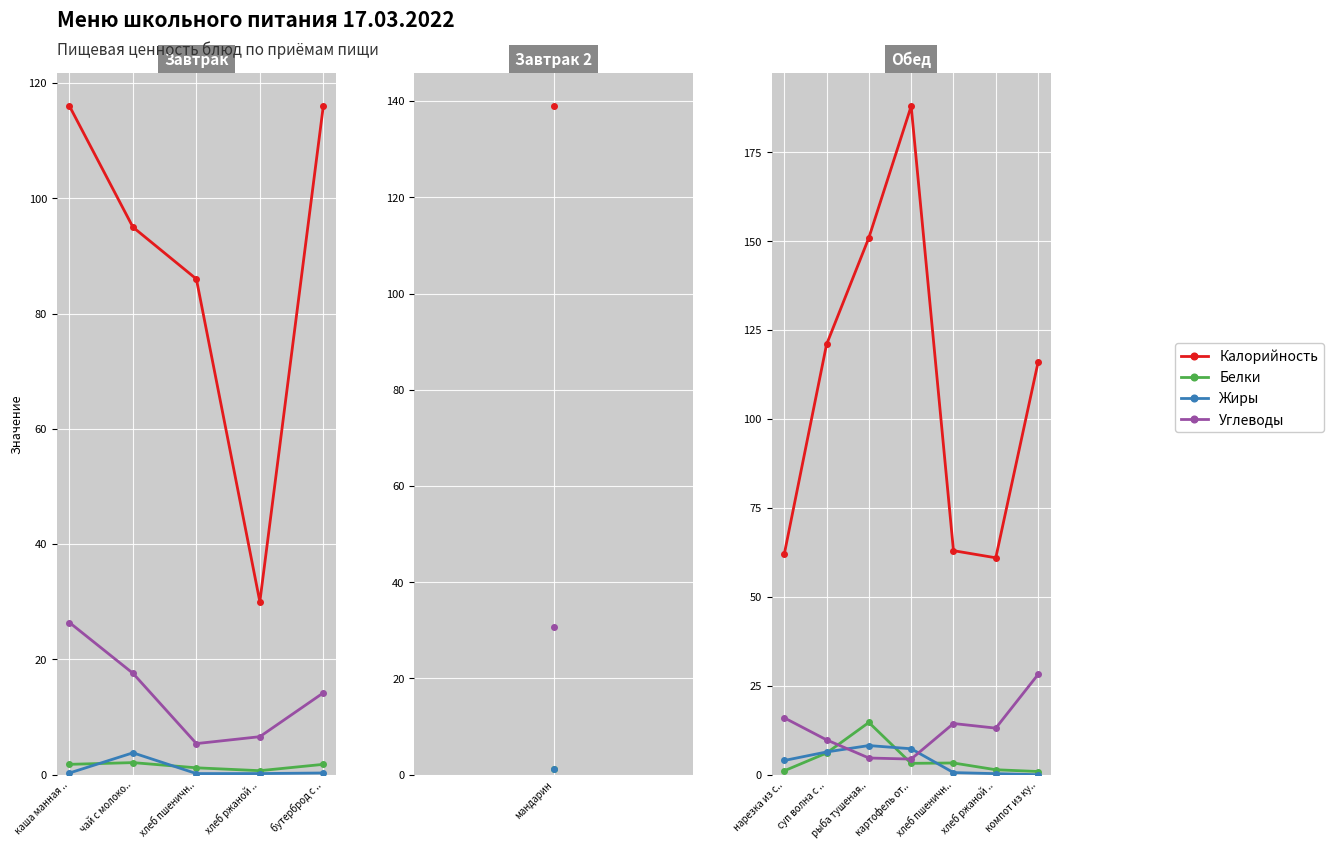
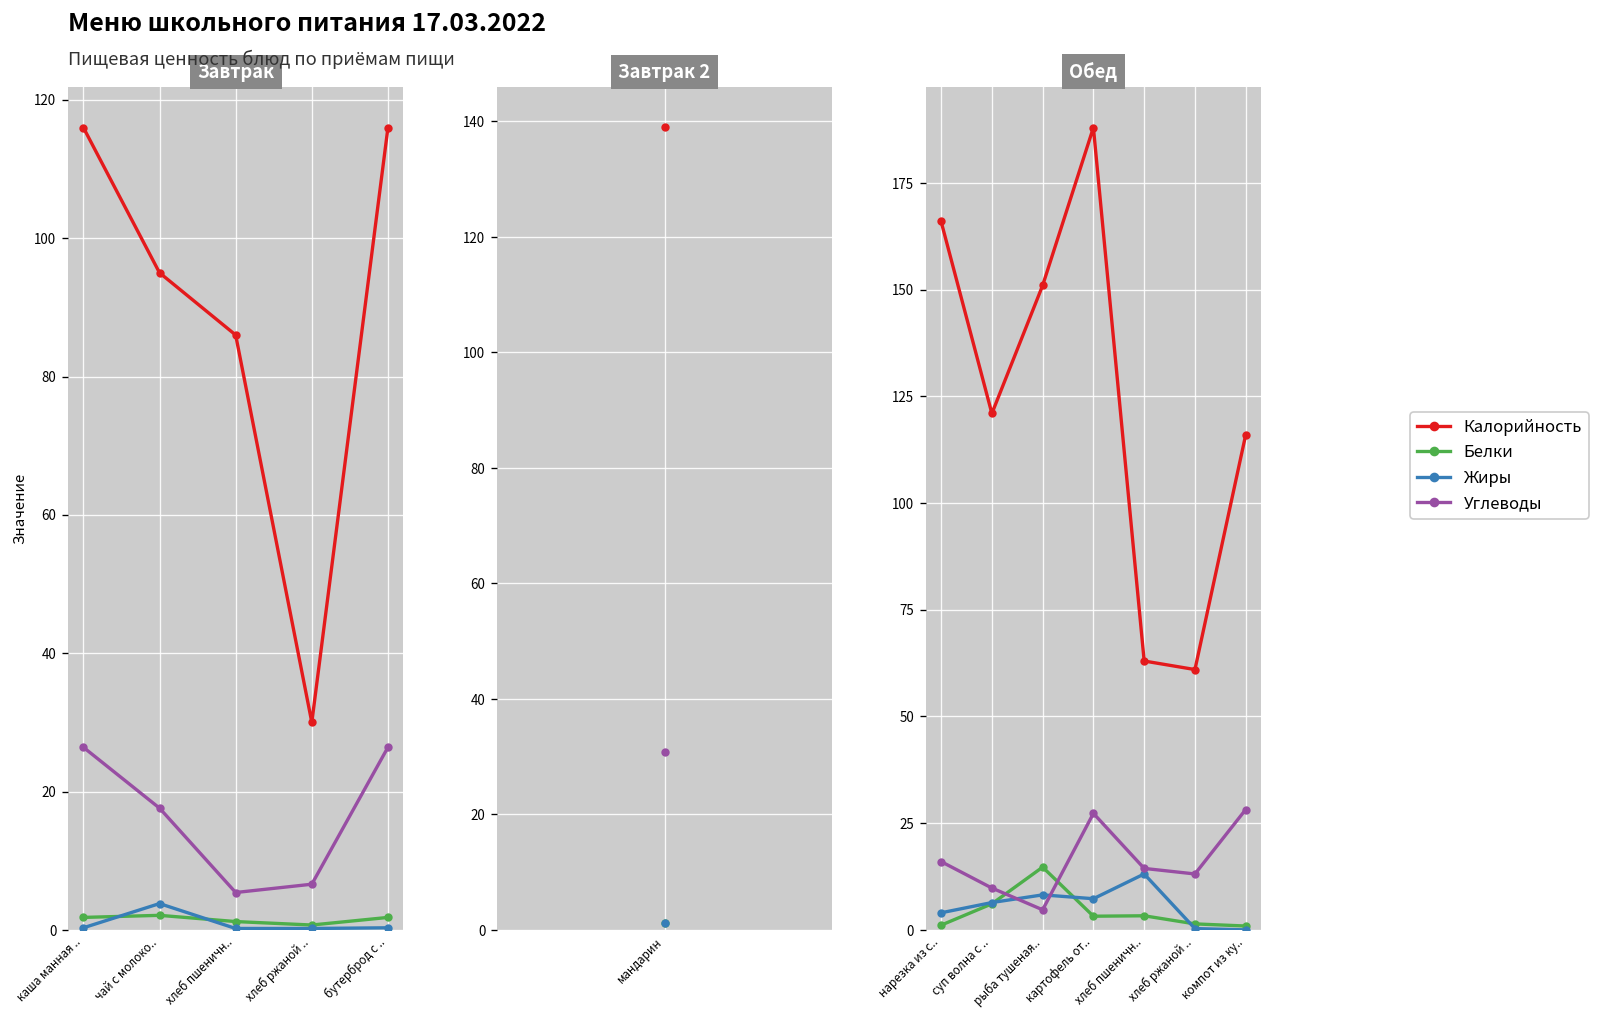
  {
    "Завтрак": {
      "Калорийность": {
        "каша манная ..": 116,
        "чай с молоко..": 95,
        "хлеб пшеничн..": 86,
        "хлеб ржаной ..": 30,
        "бутерброд с ..": 116
      },
      "Белки": {
        "каша манная ..": 2,
        "чай с молоко..": 2,
        "хлеб пшеничн..": 1,
        "хлеб ржаной ..": 1,
        "бутерброд с ..": 2
      },
      "Жиры": {
        "каша манная ..": 0,
        "чай с молоко..": 4,
        "хлеб пшеничн..": 0,
        "хлеб ржаной ..": 0,
        "бутерброд с ..": 0
      },
      "Углеводы": {
        "каша манная ..": 26,
        "чай с молоко..": 18,
        "хлеб пшеничн..": 5,
        "хлеб ржаной ..": 7,
-       "бутерброд с ..": 14
+       "бутерброд с ..": 26
      }
    },
    "Завтрак 2": {
      "Калорийность": {
        "мандарин": 139
      },
      "Жиры": {
        "мандарин": 1
      },
      "Углеводы": {
        "мандарин": 31
      }
    },
    "Обед": {
      "Калорийность": {
-       "нарезка из с..": 62,
+       "нарезка из с..": 166,
        "суп волна с ..": 121,
        "рыба тушеная..": 151,
        "картофель от..": 188,
        "хлеб пшеничн..": 63,
        "хлеб ржаной ..": 61,
        "компот из ку..": 116
      },
      "Белки": {
        "нарезка из с..": 1,
        "рыба тушеная..": 15,
        "картофель от..": 3,
        "хлеб пшеничн..": 3,
        "хлеб ржаной ..": 1,
        "компот из ку..": 1
      },
      "Жиры": {
        "нарезка из с..": 4,
        "рыба тушеная..": 8,
        "картофель от..": 7,
-       "хлеб пшеничн..": 1,
+       "хлеб пшеничн..": 13,
        "хлеб ржаной ..": 0,
        "компот из ку..": 0
      },
      "Углеводы": {
        "нарезка из с..": 16,
        "суп волна с ..": 10,
        "рыба тушеная..": 5,
-       "картофель от..": 4,
+       "картофель от..": 27,
        "хлеб пшеничн..": 14,
        "хлеб ржаной ..": 13,
        "компот из ку..": 28
      }
    }
  }
